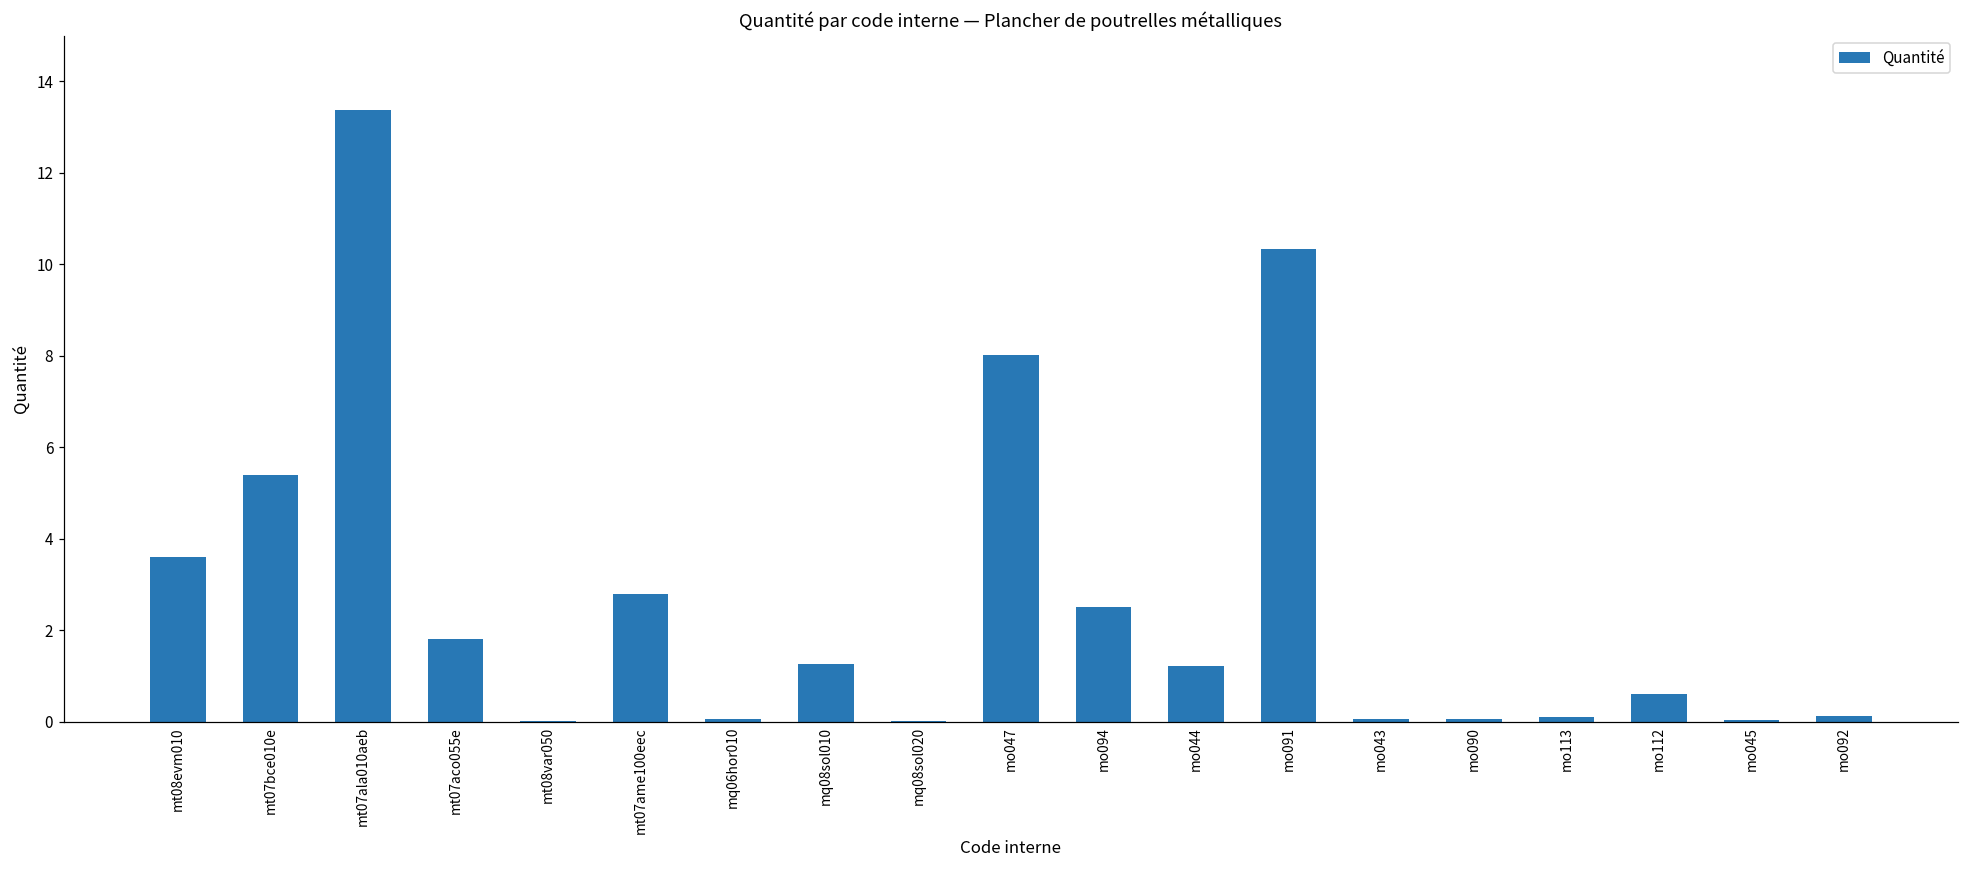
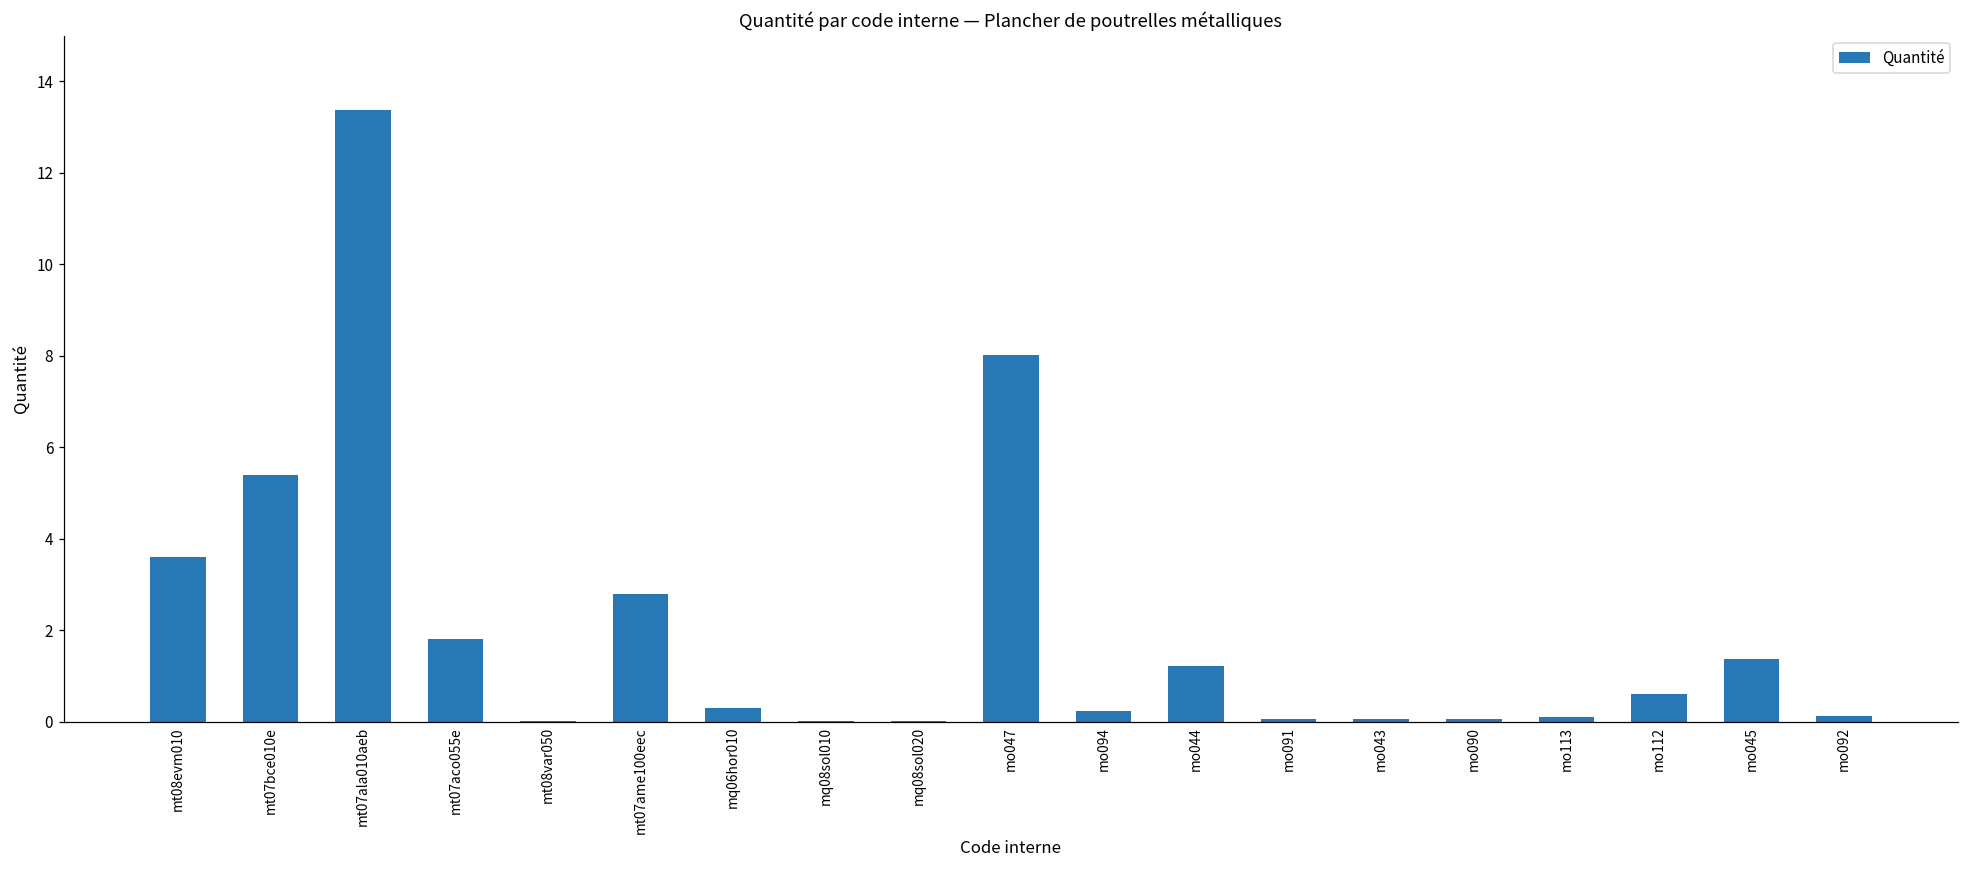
  {
    "mt08evm010": 3.6,
    "mt07bce010e": 5.4,
    "mt07ala010aeb": 13.4,
    "mt07aco055e": 1.8,
    "mt07ame100eec": 2.8,
-   "mq06hor010": 0.0,
-   "mq08sol010": 1.3,
+   "mq06hor010": 0.3,
+   "mq08sol010": 0.0,
    "mo047": 8.0,
-   "mo094": 2.5,
+   "mo094": 0.2,
    "mo044": 1.2,
-   "mo091": 10.3,
+   "mo091": 0.1,
    "mo113": 0.1,
    "mo112": 0.6,
-   "mo045": 0.0,
+   "mo045": 1.4,
    "mo092": 0.1
  }
